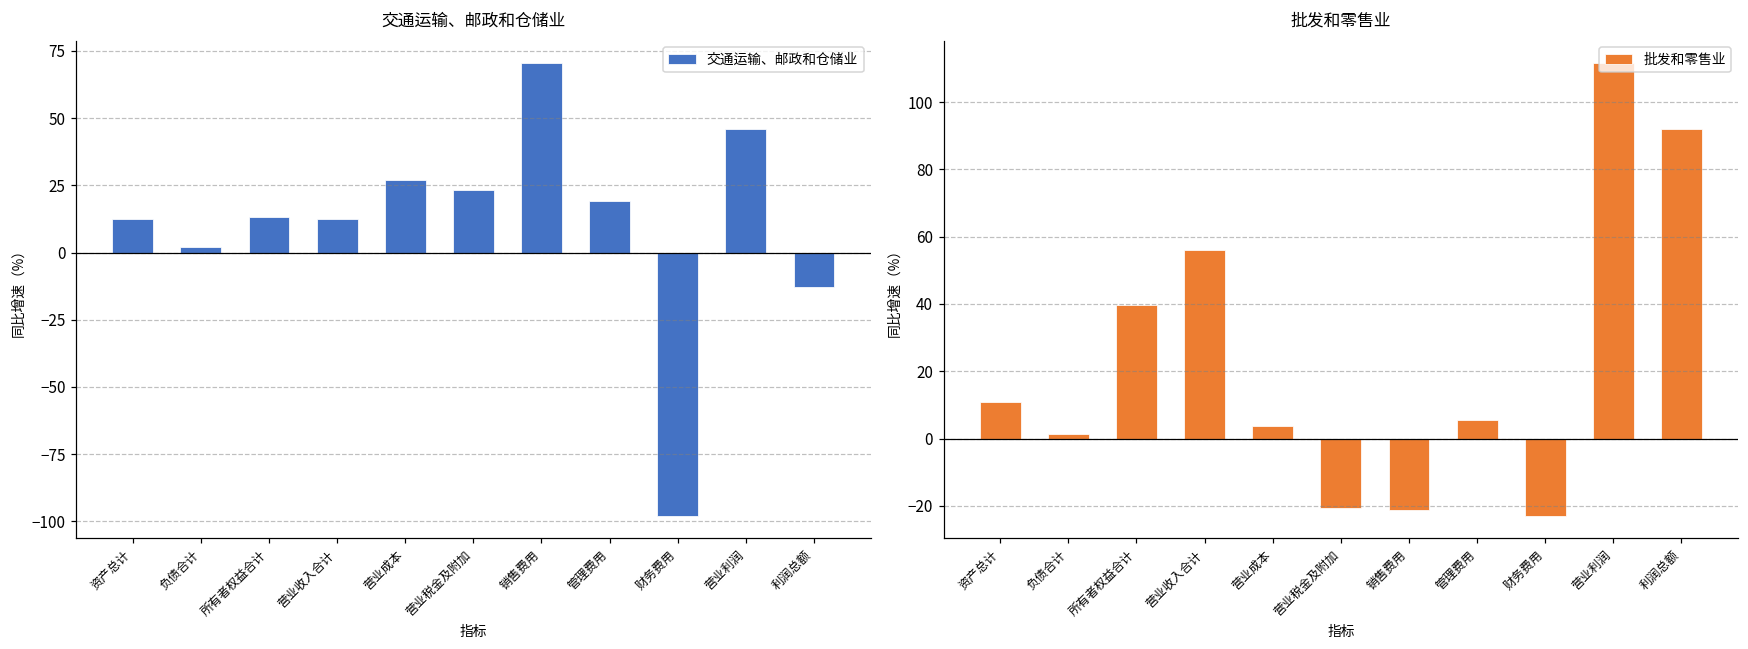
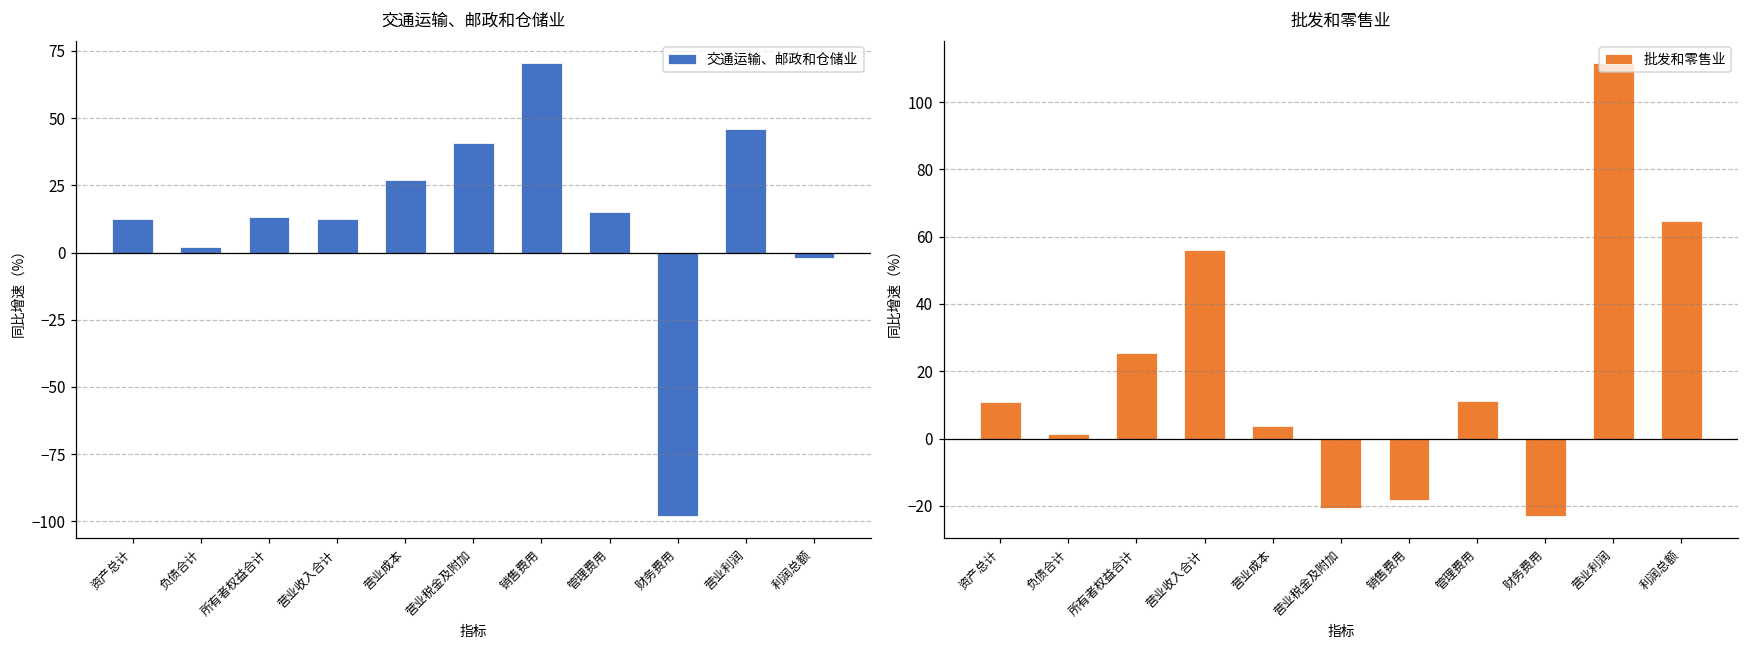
  {
    "交通运输、邮政和仓储业": {
      "资产总计": 12,
      "负债合计": 2,
      "所有者权益合计": 13,
      "营业收入合计": 13,
      "营业成本": 27,
-     "营业税金及附加": 23,
+     "营业税金及附加": 41,
      "销售费用": 70,
-     "管理费用": 19,
+     "管理费用": 15,
      "财务费用": -98,
      "营业利润": 46,
-     "利润总额": -13
+     "利润总额": -2
    },
    "批发和零售业": {
      "资产总计": 11,
      "负债合计": 1,
-     "所有者权益合计": 40,
+     "所有者权益合计": 26,
      "营业收入合计": 56,
      "营业成本": 4,
      "营业税金及附加": -21,
-     "销售费用": -21,
-     "管理费用": 6,
+     "销售费用": -18,
+     "管理费用": 11,
      "财务费用": -23,
-     "利润总额": 92
+     "利润总额": 65
    }
  }
